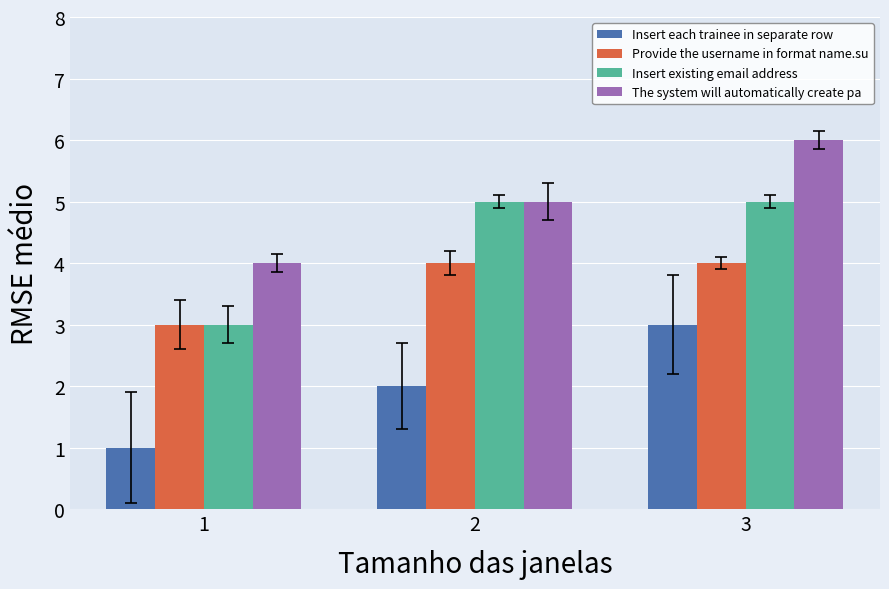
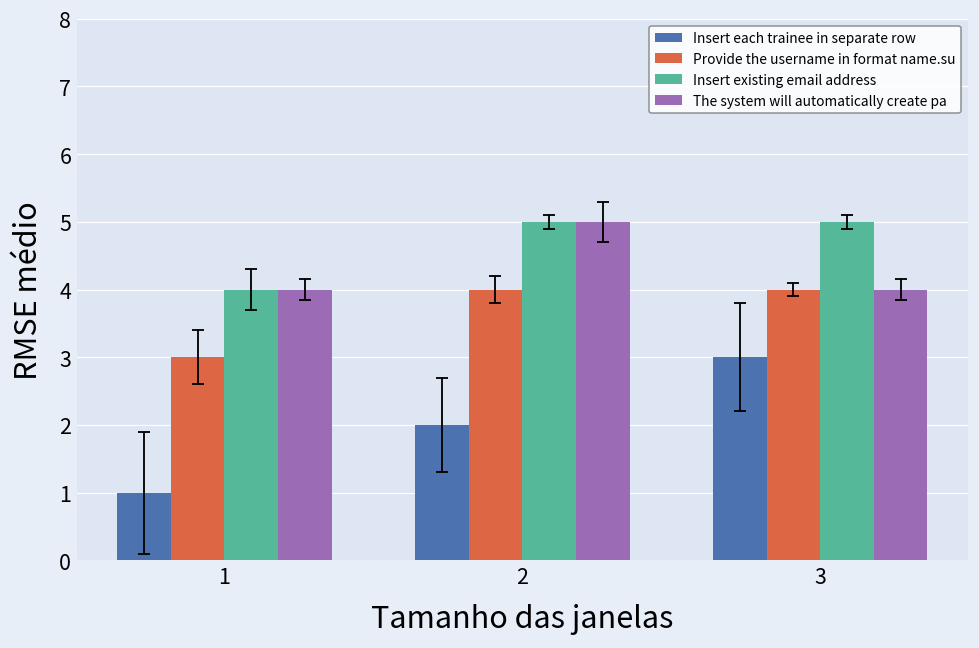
  {
    "Provide the username in format name.su": {
      "1": 3,
      "2": 4,
      "3": 4
    },
    "Insert existing email address": {
-     "1": 3,
+     "1": 4,
      "2": 5,
      "3": 5
    },
    "The system will automatically create pa": {
      "1": 4,
      "2": 5,
-     "3": 6
+     "3": 4
    }
  }
